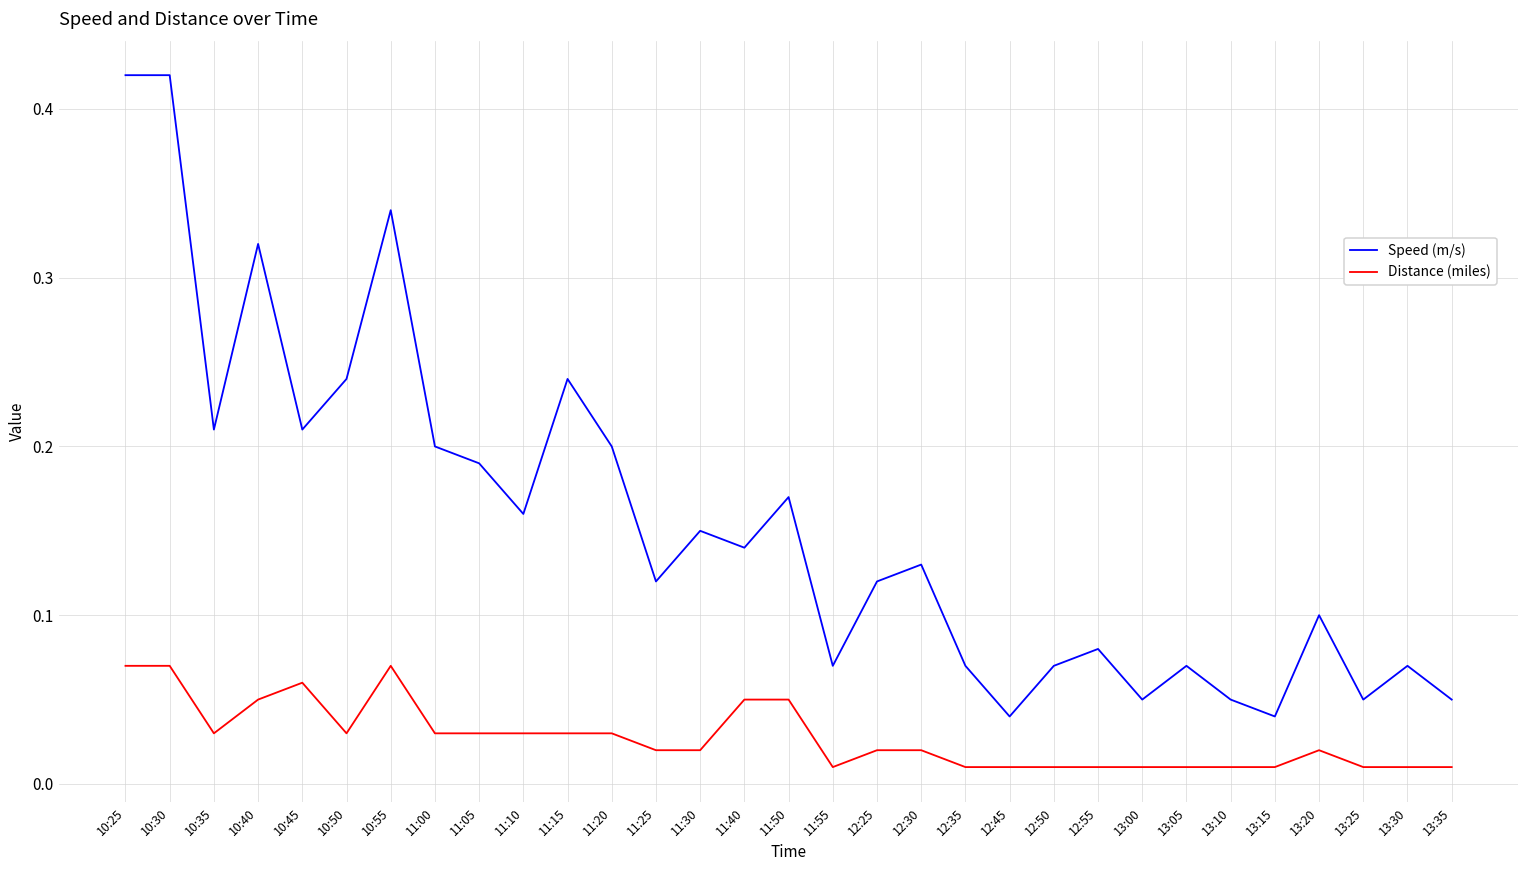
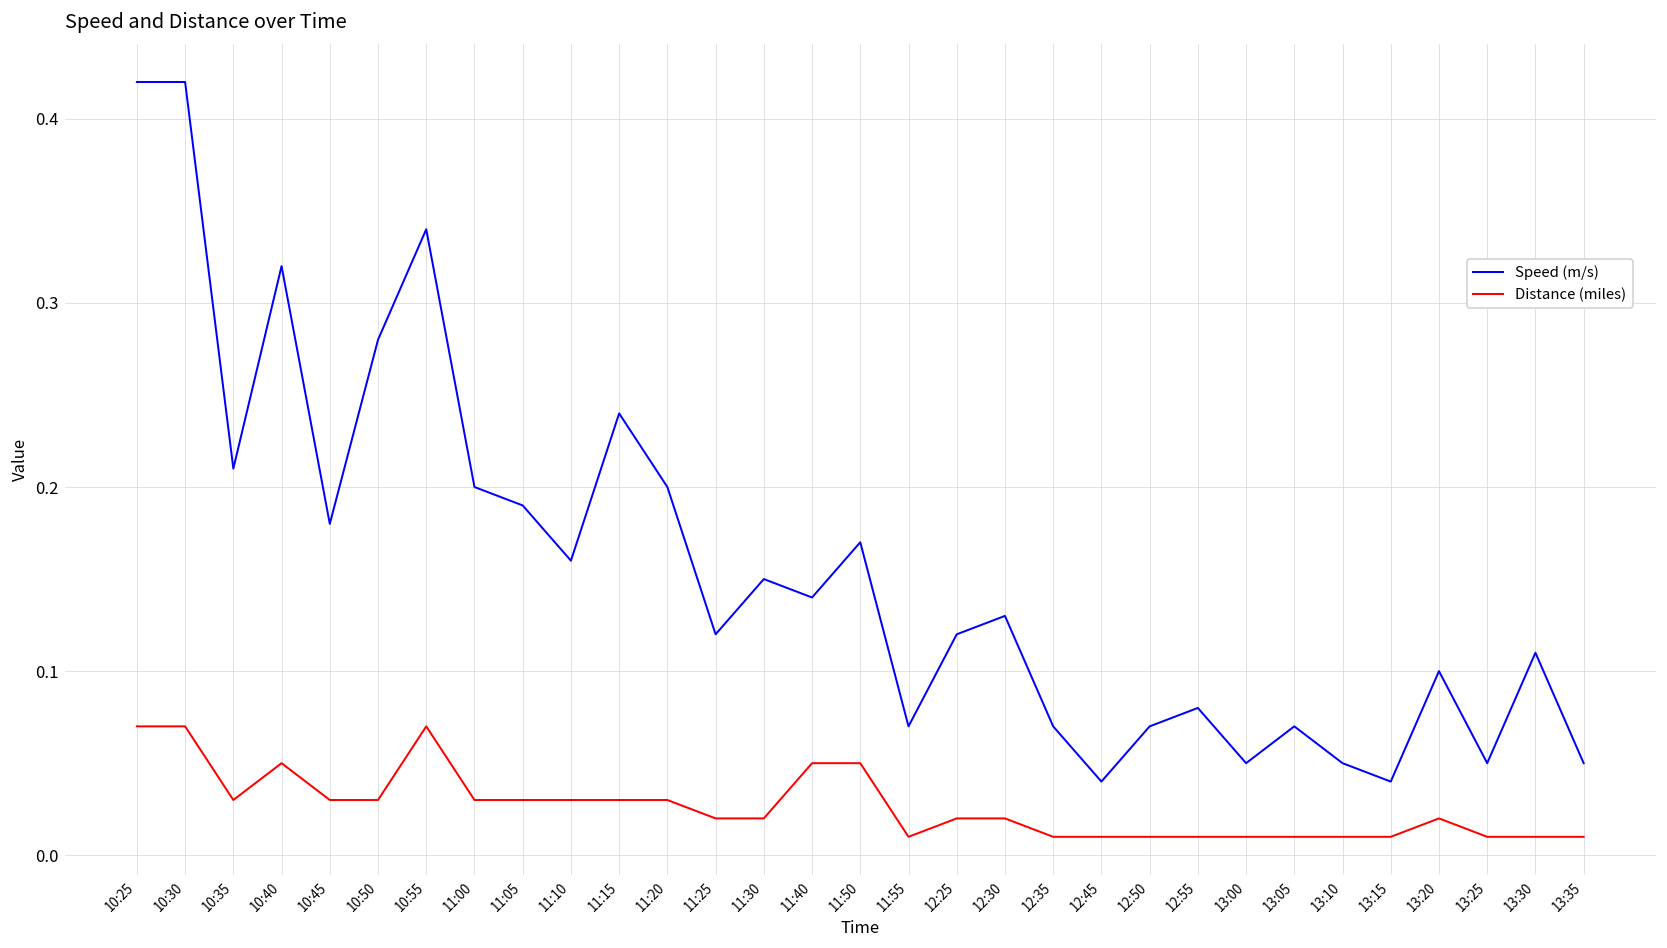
  {
    "Speed (m/s)": {
      "10:25": 0.42,
      "10:30": 0.42,
      "10:35": 0.21,
      "10:40": 0.32,
-     "10:45": 0.21,
-     "10:50": 0.24,
+     "10:45": 0.18,
+     "10:50": 0.28,
      "10:55": 0.34,
      "11:00": 0.20,
      "11:05": 0.19,
      "11:10": 0.16,
      "11:15": 0.24,
      "11:20": 0.20,
      "11:25": 0.12,
      "11:30": 0.15,
      "11:40": 0.14,
      "11:50": 0.17,
      "11:55": 0.07,
      "12:25": 0.12,
      "12:30": 0.13,
      "12:35": 0.07,
      "12:45": 0.04,
      "12:50": 0.07,
      "12:55": 0.08,
      "13:00": 0.05,
      "13:05": 0.07,
      "13:10": 0.05,
      "13:15": 0.04,
      "13:20": 0.10,
      "13:25": 0.05,
-     "13:30": 0.07,
+     "13:30": 0.11,
      "13:35": 0.05
    },
    "Distance (miles)": {
      "10:25": 0.07,
      "10:30": 0.07,
      "10:35": 0.03,
      "10:40": 0.05,
-     "10:45": 0.06,
+     "10:45": 0.03,
      "10:50": 0.03,
      "10:55": 0.07,
      "11:00": 0.03,
      "11:05": 0.03,
      "11:10": 0.03,
      "11:15": 0.03,
      "11:20": 0.03,
      "11:25": 0.02,
      "11:30": 0.02,
      "11:40": 0.05,
      "11:50": 0.05,
      "11:55": 0.01,
      "12:25": 0.02,
      "12:30": 0.02,
      "12:35": 0.01,
      "12:45": 0.01,
      "12:50": 0.01,
      "12:55": 0.01,
      "13:00": 0.01,
      "13:05": 0.01,
      "13:10": 0.01,
      "13:15": 0.01,
      "13:20": 0.02,
      "13:25": 0.01,
      "13:30": 0.01,
      "13:35": 0.01
    }
  }
